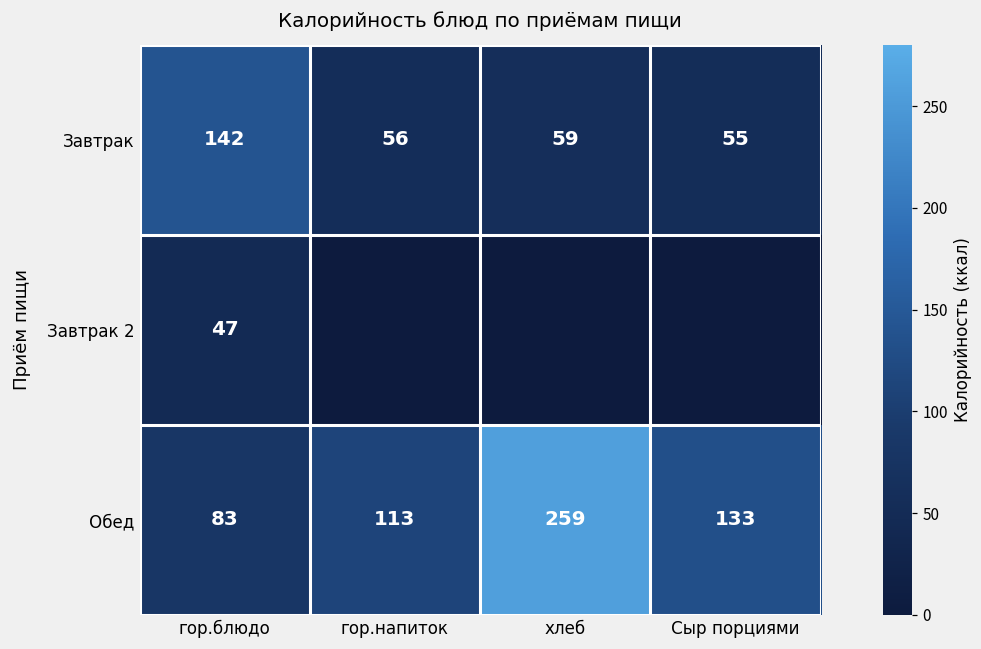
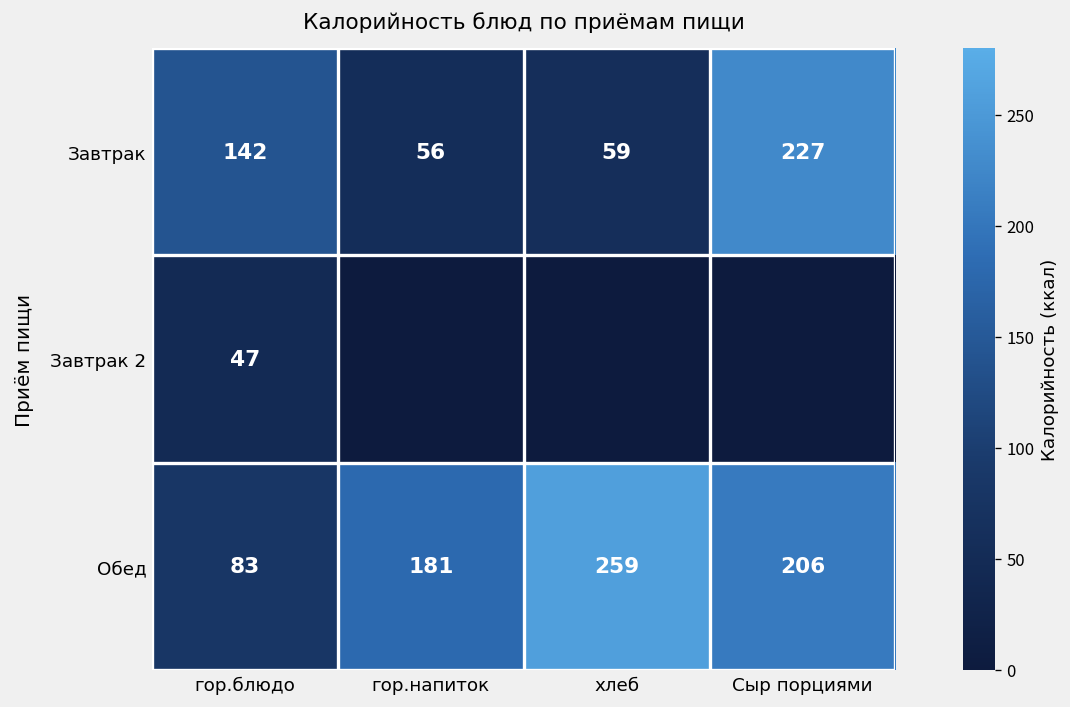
  {
    "Завтрак": {
      "гор.блюдо": 142,
      "гор.напиток": 56,
      "хлеб": 59,
-     "Сыр порциями": 55
+     "Сыр порциями": 227
    },
    "Завтрак 2": {
      "гор.блюдо": 47
    },
    "Обед": {
      "гор.блюдо": 83,
-     "гор.напиток": 113,
+     "гор.напиток": 181,
      "хлеб": 259,
-     "Сыр порциями": 133
+     "Сыр порциями": 206
    }
  }
